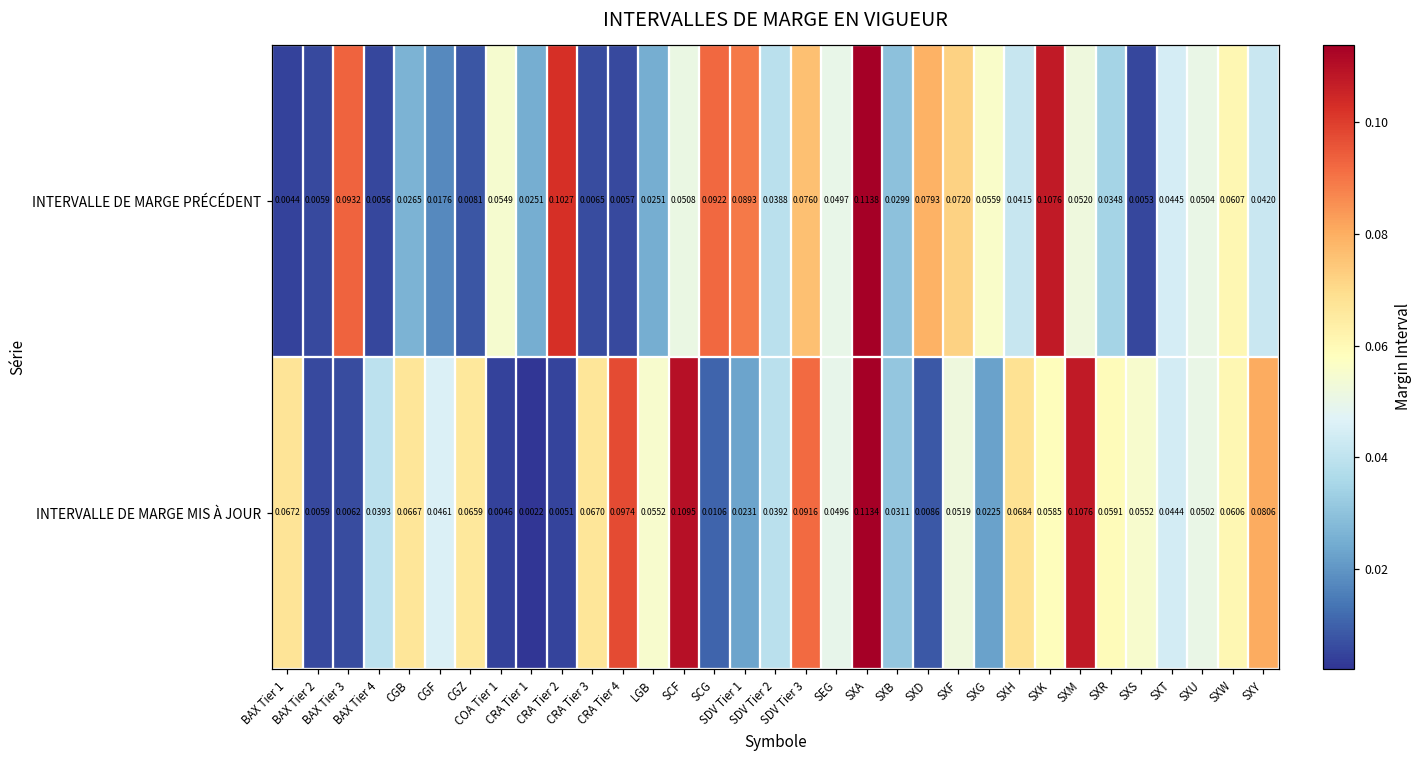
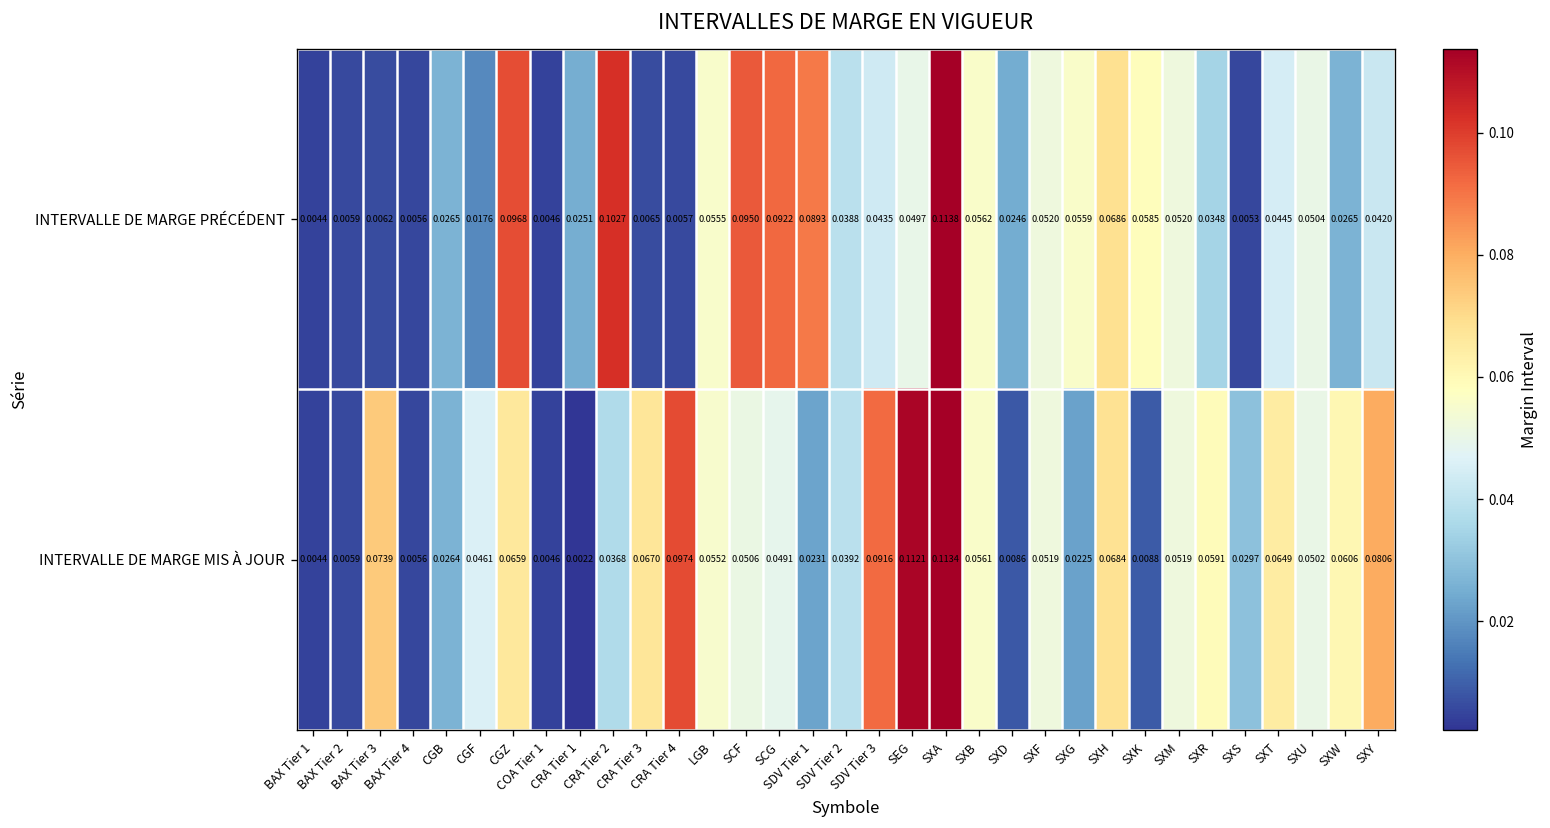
  {
    "INTERVALLE DE MARGE PRÉCÉDENT": {
      "BAX Tier 1": 0.0044,
      "BAX Tier 2": 0.0059,
-     "BAX Tier 3": 0.0932,
+     "BAX Tier 3": 0.0062,
      "BAX Tier 4": 0.0056,
      "CGB": 0.0265,
      "CGF": 0.0176,
-     "CGZ": 0.0081,
-     "COA Tier 1": 0.0549,
+     "CGZ": 0.0968,
+     "COA Tier 1": 0.0046,
      "CRA Tier 1": 0.0251,
      "CRA Tier 2": 0.1027,
      "CRA Tier 3": 0.0065,
      "CRA Tier 4": 0.0057,
-     "LGB": 0.0251,
-     "SCF": 0.0508,
+     "LGB": 0.0555,
+     "SCF": 0.0950,
      "SCG": 0.0922,
      "SDV Tier 1": 0.0893,
      "SDV Tier 2": 0.0388,
-     "SDV Tier 3": 0.0760,
+     "SDV Tier 3": 0.0435,
      "SEG": 0.0497,
      "SXA": 0.1138,
-     "SXB": 0.0299,
-     "SXD": 0.0793,
-     "SXF": 0.0720,
+     "SXB": 0.0562,
+     "SXD": 0.0246,
+     "SXF": 0.0520,
      "SXG": 0.0559,
-     "SXH": 0.0415,
-     "SXK": 0.1076,
+     "SXH": 0.0686,
+     "SXK": 0.0585,
      "SXM": 0.0520,
      "SXR": 0.0348,
      "SXS": 0.0053,
      "SXT": 0.0445,
      "SXU": 0.0504,
-     "SXW": 0.0607,
+     "SXW": 0.0265,
      "SXY": 0.0420
    },
    "INTERVALLE DE MARGE MIS À JOUR": {
-     "BAX Tier 1": 0.0672,
+     "BAX Tier 1": 0.0044,
      "BAX Tier 2": 0.0059,
-     "BAX Tier 3": 0.0062,
-     "BAX Tier 4": 0.0393,
-     "CGB": 0.0667,
+     "BAX Tier 3": 0.0739,
+     "BAX Tier 4": 0.0056,
+     "CGB": 0.0264,
      "CGF": 0.0461,
      "CGZ": 0.0659,
      "COA Tier 1": 0.0046,
      "CRA Tier 1": 0.0022,
-     "CRA Tier 2": 0.0051,
+     "CRA Tier 2": 0.0368,
      "CRA Tier 3": 0.0670,
      "CRA Tier 4": 0.0974,
      "LGB": 0.0552,
-     "SCF": 0.1095,
-     "SCG": 0.0106,
+     "SCF": 0.0506,
+     "SCG": 0.0491,
      "SDV Tier 1": 0.0231,
      "SDV Tier 2": 0.0392,
      "SDV Tier 3": 0.0916,
-     "SEG": 0.0496,
+     "SEG": 0.1121,
      "SXA": 0.1134,
-     "SXB": 0.0311,
+     "SXB": 0.0561,
      "SXD": 0.0086,
      "SXF": 0.0519,
      "SXG": 0.0225,
      "SXH": 0.0684,
-     "SXK": 0.0585,
-     "SXM": 0.1076,
+     "SXK": 0.0088,
+     "SXM": 0.0519,
      "SXR": 0.0591,
-     "SXS": 0.0552,
-     "SXT": 0.0444,
+     "SXS": 0.0297,
+     "SXT": 0.0649,
      "SXU": 0.0502,
      "SXW": 0.0606,
      "SXY": 0.0806
    }
  }
